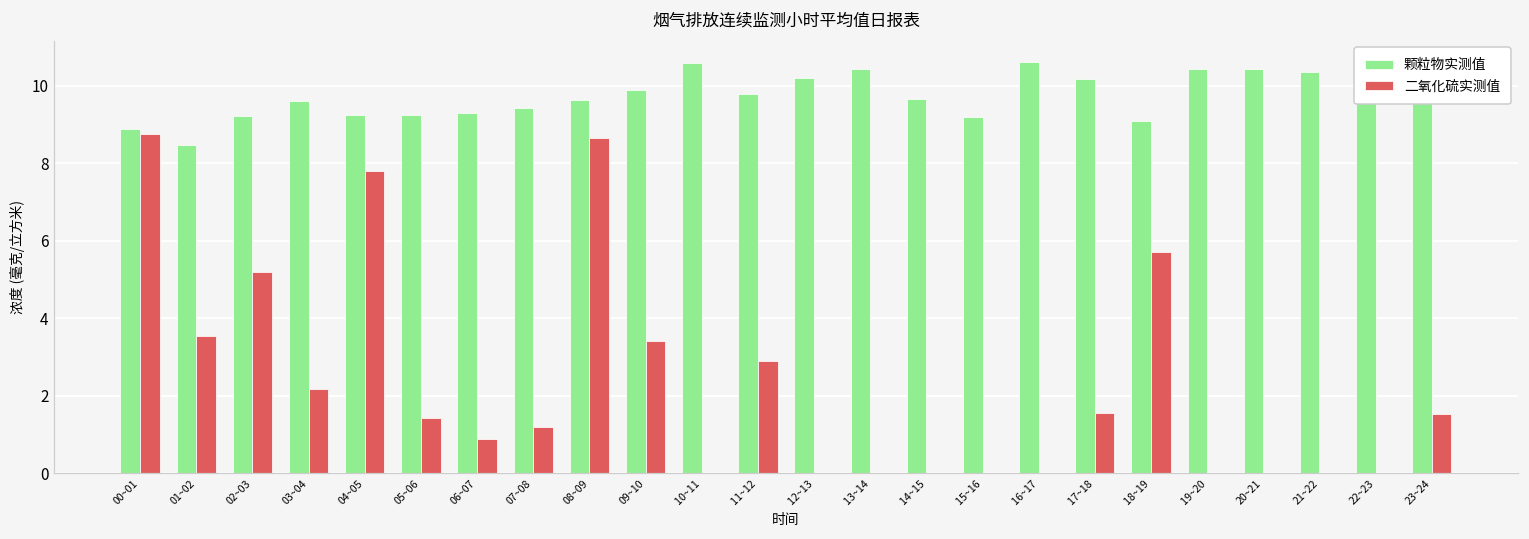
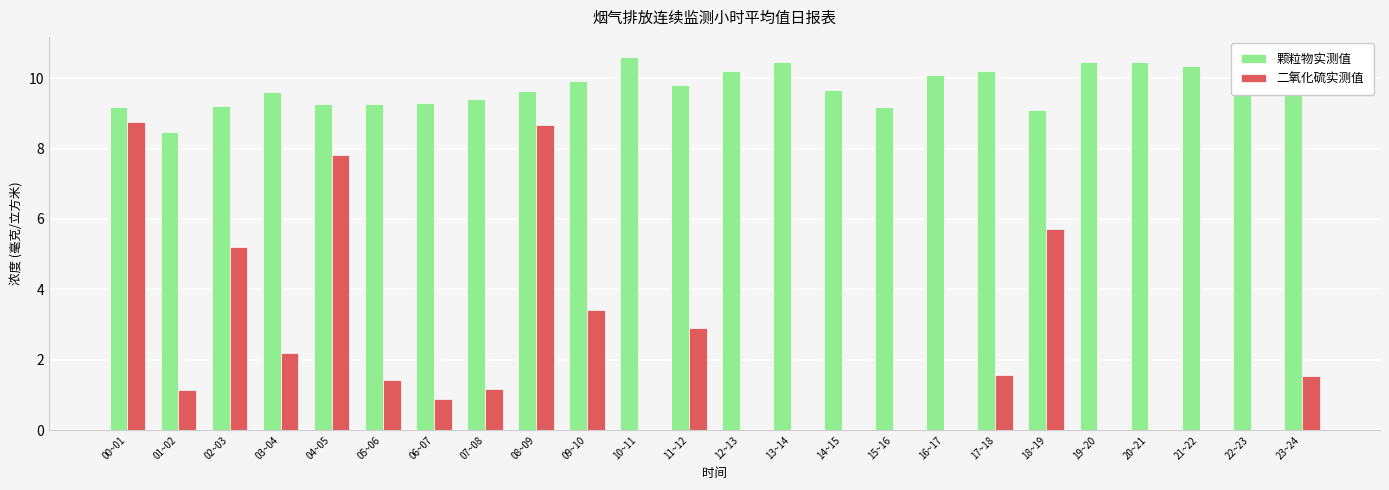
  {
    "颗粒物实测值": {
-     "00~01": 8.9,
+     "00~01": 9.2,
      "01~02": 8.5,
      "02~03": 9.2,
      "03~04": 9.6,
      "04~05": 9.3,
      "05~06": 9.3,
      "06~07": 9.3,
      "07~08": 9.4,
      "08~09": 9.6,
      "09~10": 9.9,
      "10~11": 10.6,
      "11~12": 9.8,
      "12~13": 10.2,
      "13~14": 10.4,
      "14~15": 9.7,
      "15~16": 9.2,
-     "16~17": 10.6,
+     "16~17": 10.1,
      "17~18": 10.2,
      "18~19": 9.1,
      "19~20": 10.4,
      "20~21": 10.4,
      "21~22": 10.4
    },
    "二氧化硫实测值": {
      "00~01": 8.8,
-     "01~02": 3.6,
+     "01~02": 1.1,
      "02~03": 5.2,
      "03~04": 2.2,
      "04~05": 7.8,
      "05~06": 1.4,
      "06~07": 0.9,
      "07~08": 1.2,
      "08~09": 8.7,
      "09~10": 3.4,
      "11~12": 2.9,
      "12~13": 0.0,
      "13~14": 0.0,
      "14~15": 0.0,
      "15~16": 0.0,
      "16~17": 0.0,
      "17~18": 1.6,
      "18~19": 5.7,
      "20~21": 0.0,
      "23~24": 1.5
    }
  }
